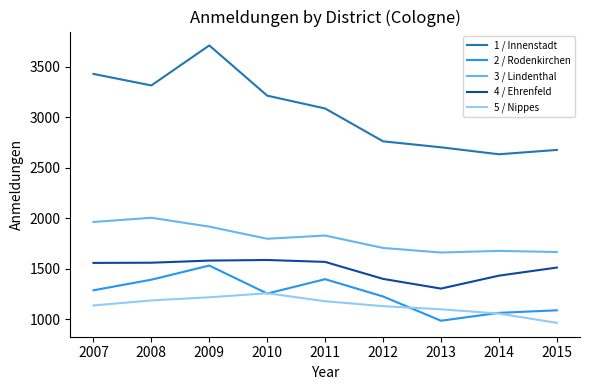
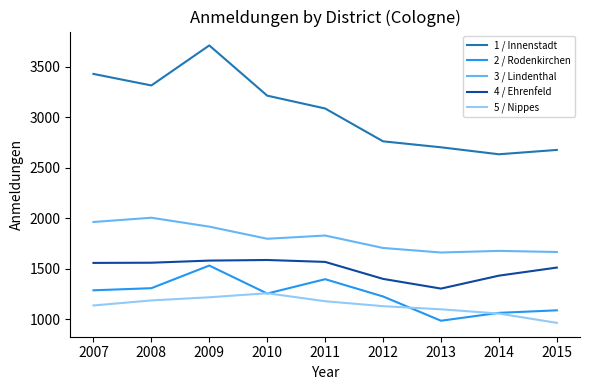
  {
    "2 / Rodenkirchen": {
      "2007": 1290,
-     "2008": 1390,
+     "2008": 1310,
      "2009": 1530,
      "2011": 1400,
      "2012": 1230,
      "2013": 990,
      "2015": 1090
    }
  }
